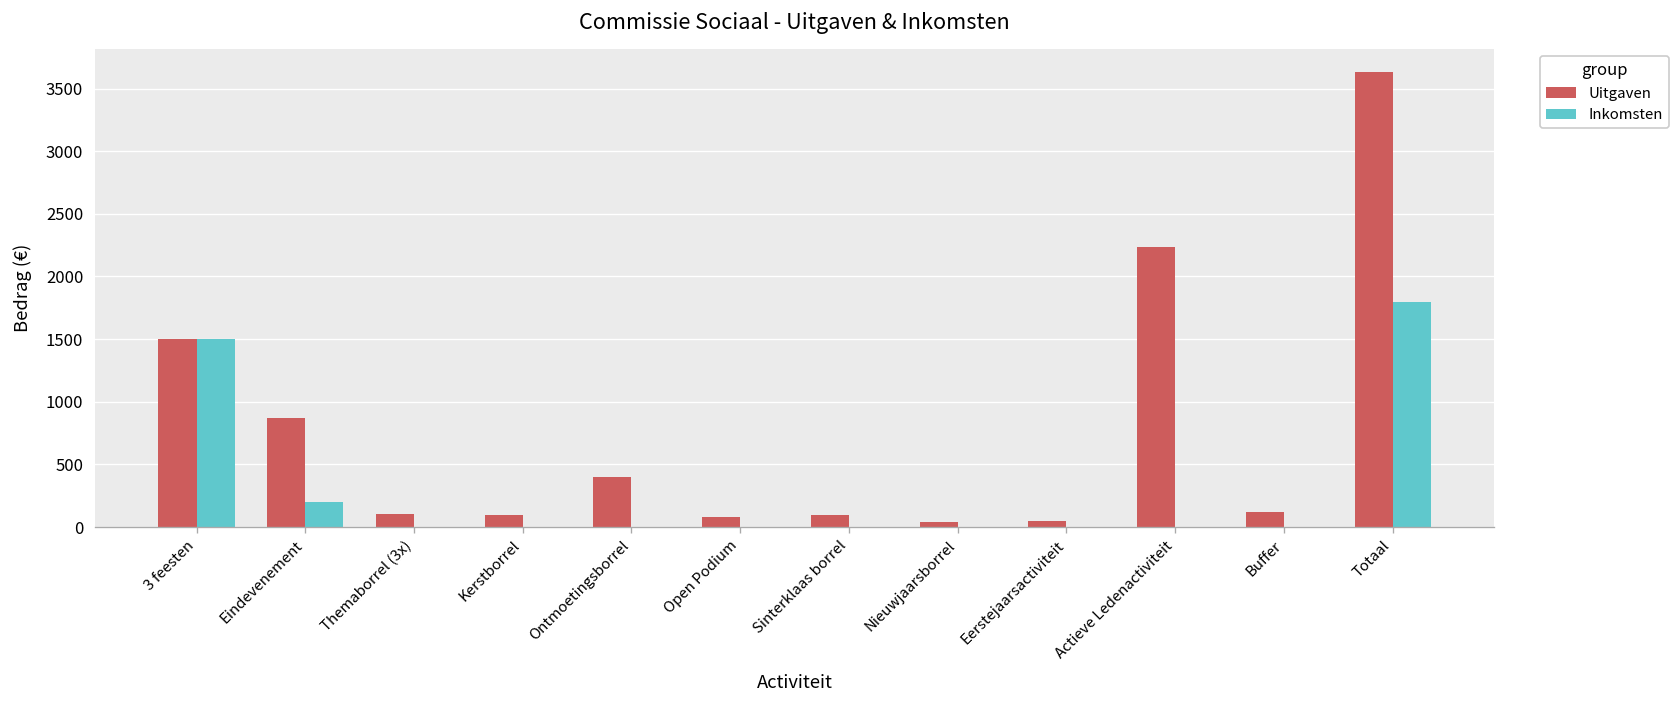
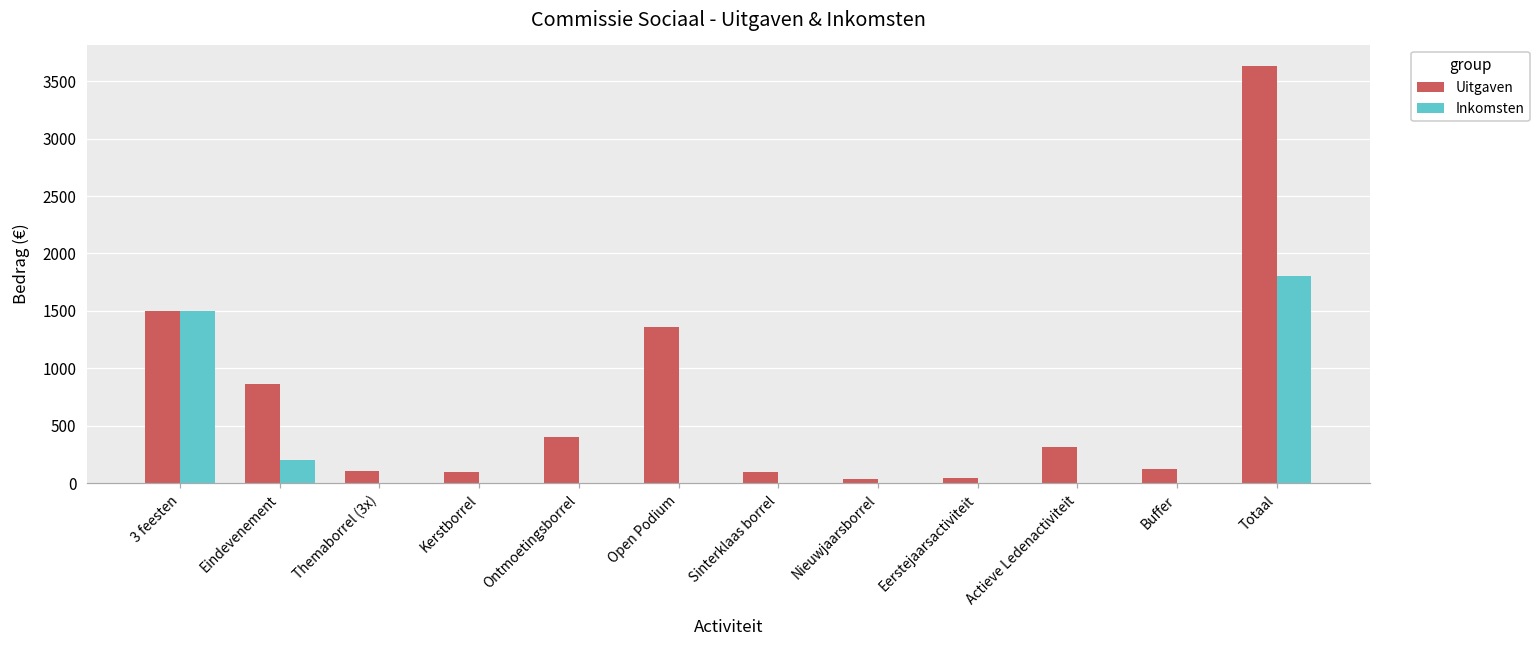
  {
    "Uitgaven": {
      "3 feesten": 1500,
      "Eindevenement": 870,
      "Themaborrel (3x)": 110,
      "Kerstborrel": 100,
      "Ontmoetingsborrel": 400,
-     "Open Podium": 80,
+     "Open Podium": 1360,
      "Sinterklaas borrel": 100,
      "Nieuwjaarsborrel": 40,
      "Eerstejaarsactiviteit": 50,
-     "Actieve Ledenactiviteit": 2230,
+     "Actieve Ledenactiviteit": 320,
      "Buffer": 120,
      "Totaal": 3640
    },
    "Inkomsten": {
      "3 feesten": 1500,
      "Eindevenement": 200,
      "Themaborrel (3x)": 0,
      "Kerstborrel": 0,
      "Ontmoetingsborrel": 0,
      "Open Podium": 0,
      "Sinterklaas borrel": 0,
      "Nieuwjaarsborrel": 0,
      "Eerstejaarsactiviteit": 0,
      "Actieve Ledenactiviteit": 0,
      "Buffer": 0,
      "Totaal": 1800
    }
  }
